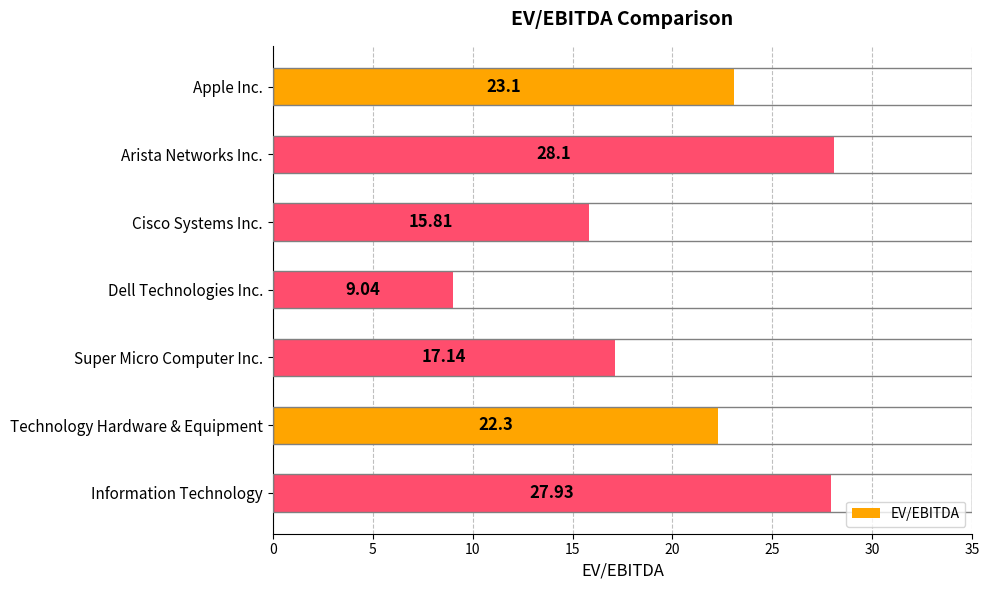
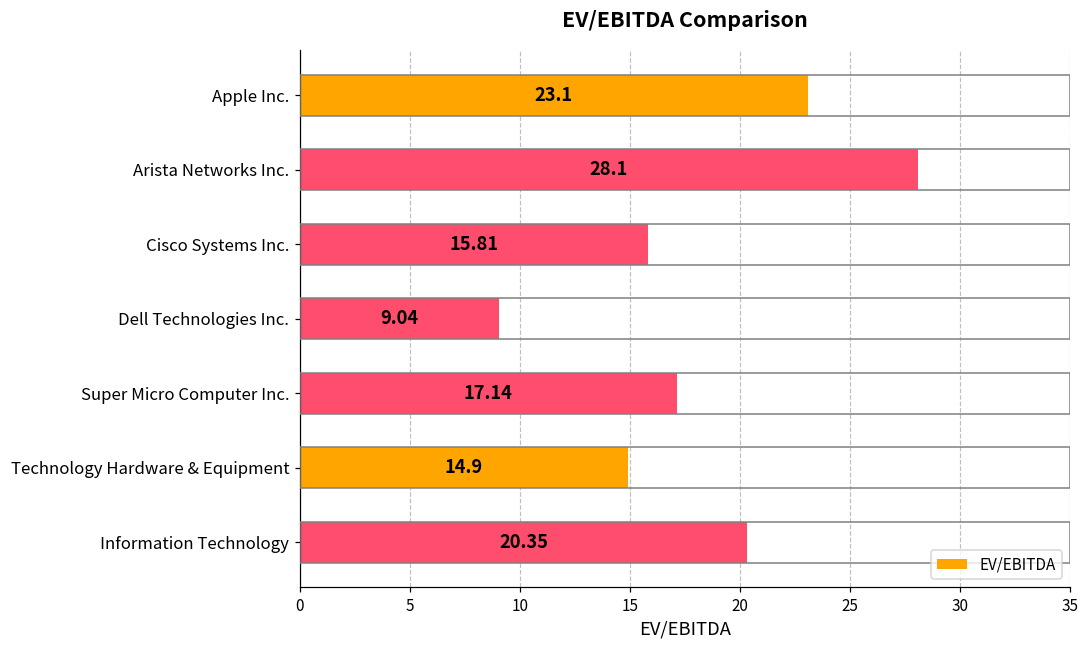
  {
    "Apple Inc.": 23.1,
    "Arista Networks Inc.": 28.1,
    "Cisco Systems Inc.": 15.81,
    "Dell Technologies Inc.": 9.04,
    "Super Micro Computer Inc.": 17.14,
-   "Technology Hardware & Equipment": 22.3,
-   "Information Technology": 27.93
+   "Technology Hardware & Equipment": 14.9,
+   "Information Technology": 20.35
  }
